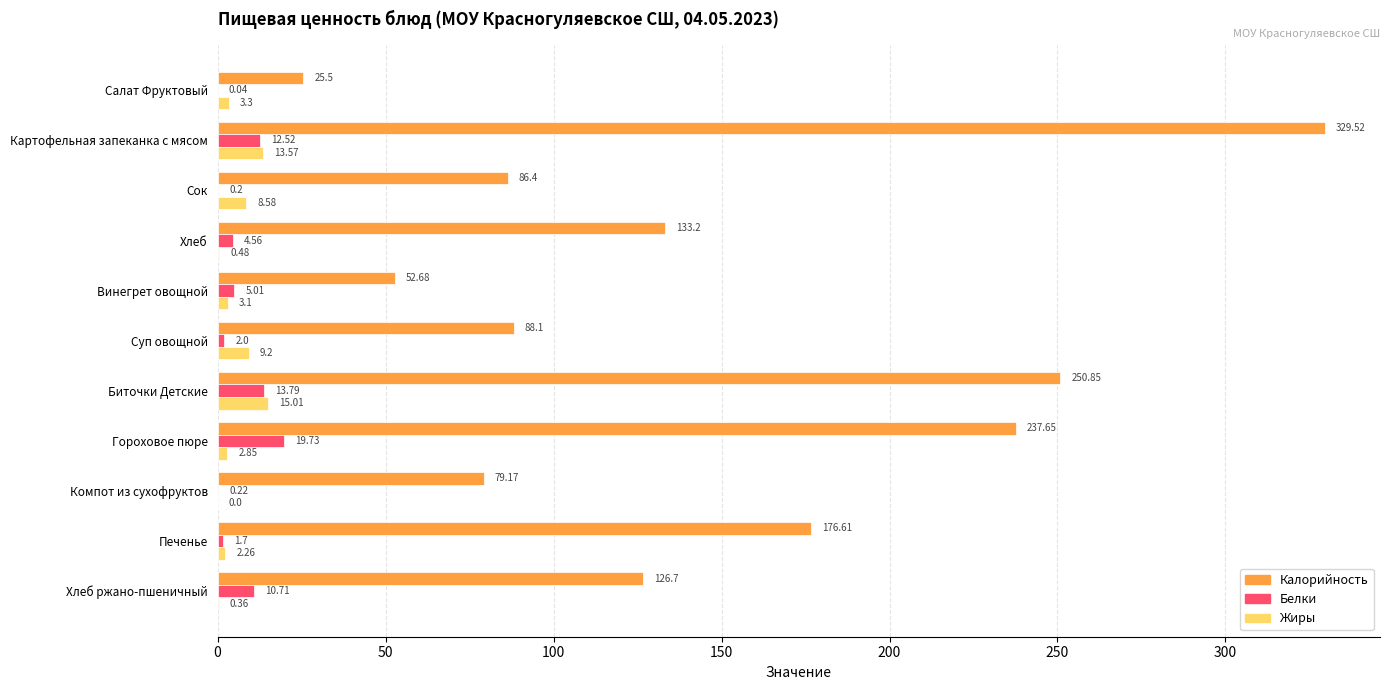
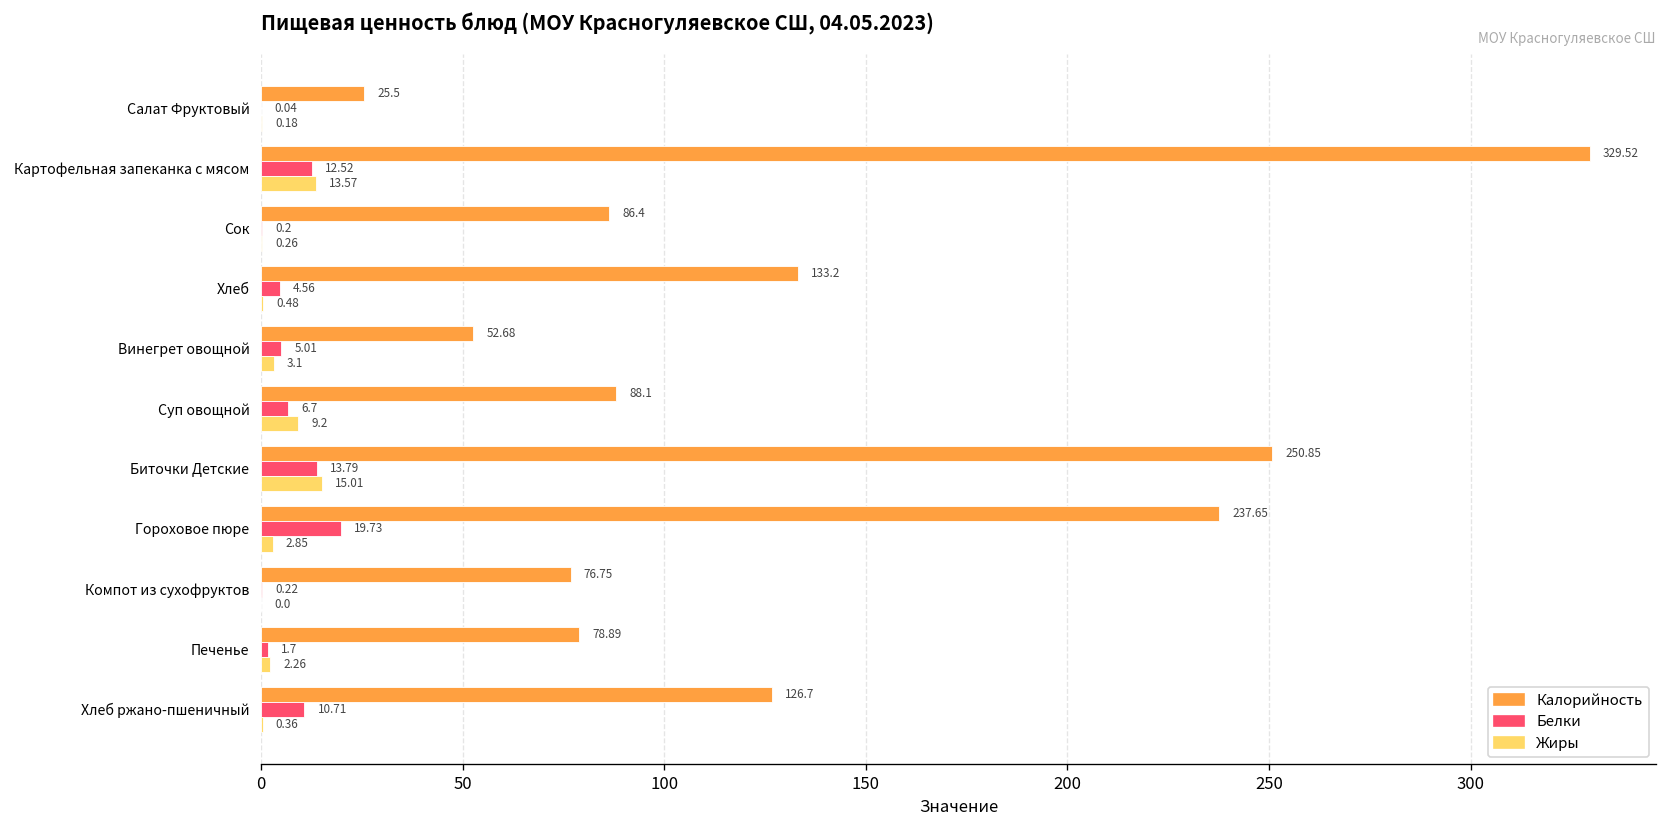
  {
    "Калорийность": {
      "Салат Фруктовый": 25.5,
      "Картофельная запеканка с мясом": 329.52,
      "Сок": 86.4,
      "Хлеб": 133.2,
      "Винегрет овощной": 52.68,
      "Суп овощной": 88.1,
      "Биточки Детские": 250.85,
      "Гороховое пюре": 237.65,
-     "Компот из сухофруктов": 79.17,
-     "Печенье": 176.61,
+     "Компот из сухофруктов": 76.75,
+     "Печенье": 78.89,
      "Хлеб ржано-пшеничный": 126.7
    },
    "Белки": {
      "Салат Фруктовый": 0.04,
      "Картофельная запеканка с мясом": 12.52,
      "Сок": 0.2,
      "Хлеб": 4.56,
      "Винегрет овощной": 5.01,
-     "Суп овощной": 2.0,
+     "Суп овощной": 6.7,
      "Биточки Детские": 13.79,
      "Гороховое пюре": 19.73,
      "Компот из сухофруктов": 0.22,
      "Печенье": 1.7,
      "Хлеб ржано-пшеничный": 10.71
    },
    "Жиры": {
-     "Салат Фруктовый": 3.3,
+     "Салат Фруктовый": 0.18,
      "Картофельная запеканка с мясом": 13.57,
-     "Сок": 8.58,
+     "Сок": 0.26,
      "Хлеб": 0.48,
      "Винегрет овощной": 3.1,
      "Суп овощной": 9.2,
      "Биточки Детские": 15.01,
      "Гороховое пюре": 2.85,
      "Компот из сухофруктов": 0.0,
      "Печенье": 2.26,
      "Хлеб ржано-пшеничный": 0.36
    }
  }
